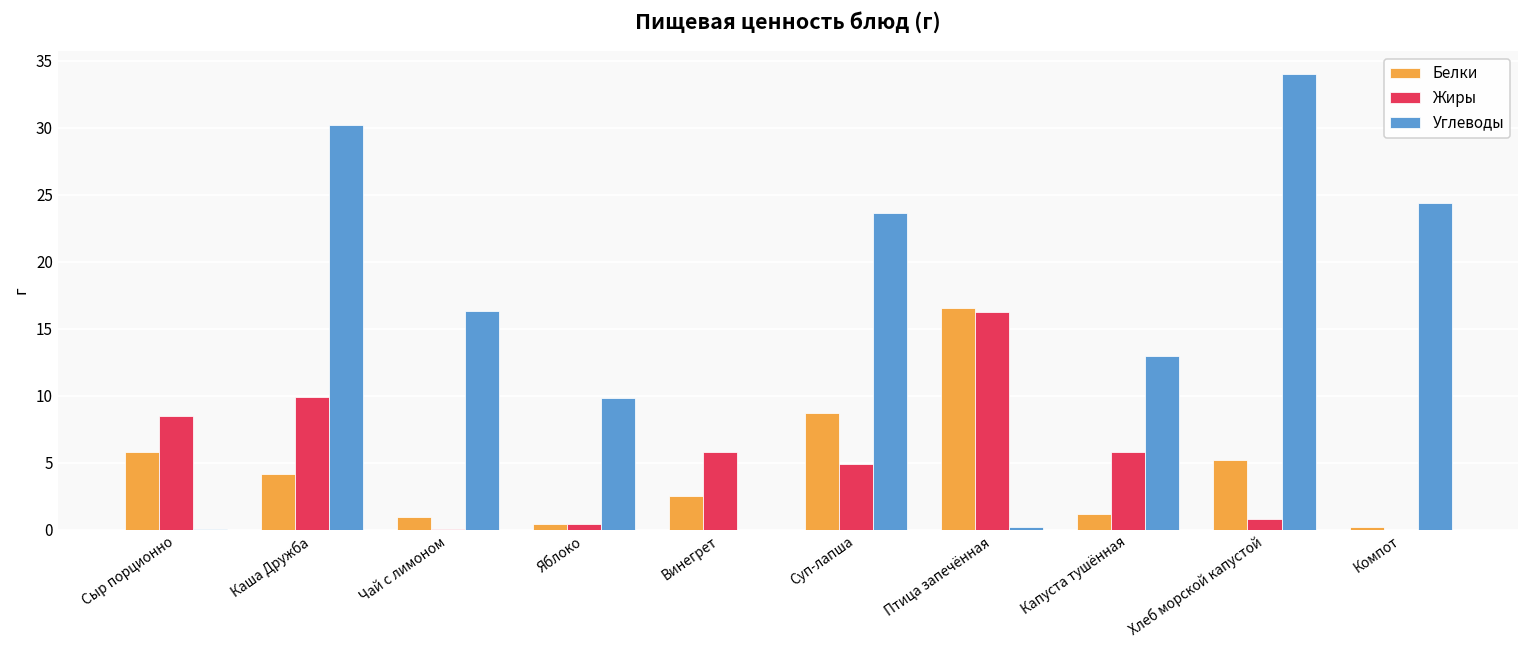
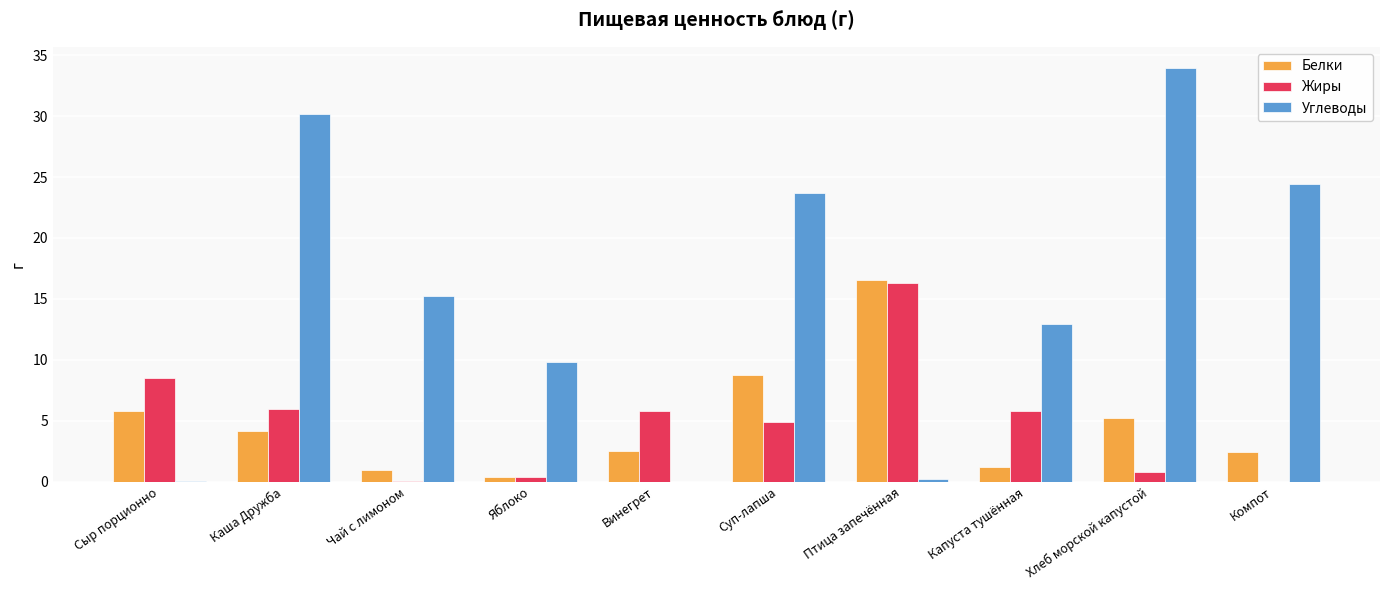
  {
    "Белки": {
      "Сыр порционно": 5.8,
      "Каша Дружба": 4.1,
      "Чай с лимоном": 1.0,
      "Яблоко": 0.4,
      "Винегрет": 2.5,
      "Суп-лапша": 8.7,
      "Птица запечённая": 16.5,
      "Капуста тушённая": 1.2,
      "Хлеб морской капустой": 5.2,
-     "Компот": 0.2
+     "Компот": 2.4
    },
    "Жиры": {
      "Сыр порционно": 8.5,
-     "Каша Дружба": 9.9,
+     "Каша Дружба": 5.9,
      "Яблоко": 0.4,
      "Винегрет": 5.8,
      "Суп-лапша": 4.9,
      "Птица запечённая": 16.3,
      "Капуста тушённая": 5.8,
      "Хлеб морской капустой": 0.8,
      "Компот": 0.0
    },
    "Углеводы": {
      "Каша Дружба": 30.2,
-     "Чай с лимоном": 16.4,
+     "Чай с лимоном": 15.2,
      "Яблоко": 9.8,
      "Винегрет": 0.0,
      "Суп-лапша": 23.7,
      "Капуста тушённая": 12.9,
      "Хлеб морской капустой": 34.0,
      "Компот": 24.4
    }
  }
